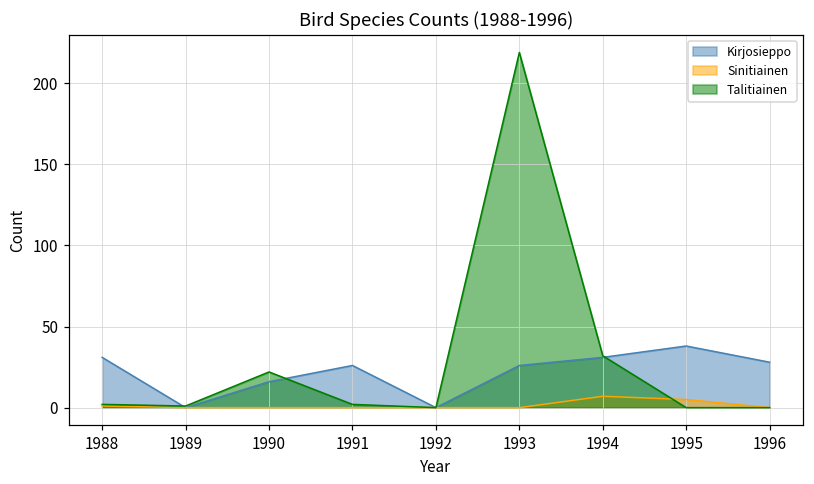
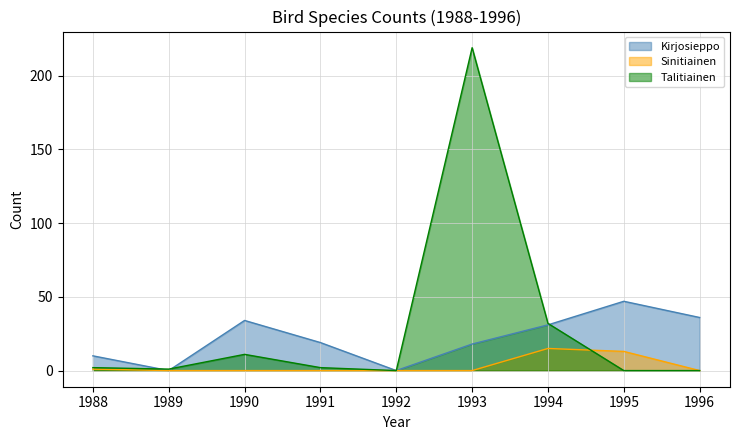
  {
    "Kirjosieppo": {
-     "1988": 31,
-     "1990": 16,
-     "1991": 26,
-     "1993": 26,
-     "1995": 38,
-     "1996": 28
+     "1988": 10,
+     "1990": 34,
+     "1991": 19,
+     "1993": 18,
+     "1995": 47,
+     "1996": 36
    },
    "Sinitiainen": {
      "1990": 0,
      "1991": 0,
      "1993": 0,
-     "1994": 7,
-     "1995": 5
+     "1994": 15,
+     "1995": 13
    },
    "Talitiainen": {
-     "1990": 22,
+     "1990": 11,
      "1991": 2,
      "1993": 219,
      "1995": 0
    }
  }
